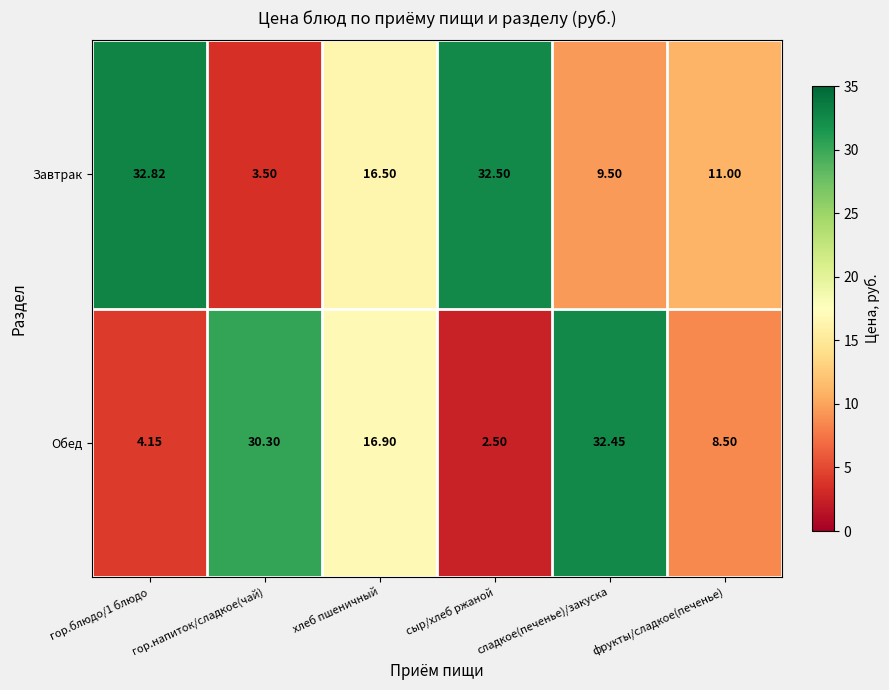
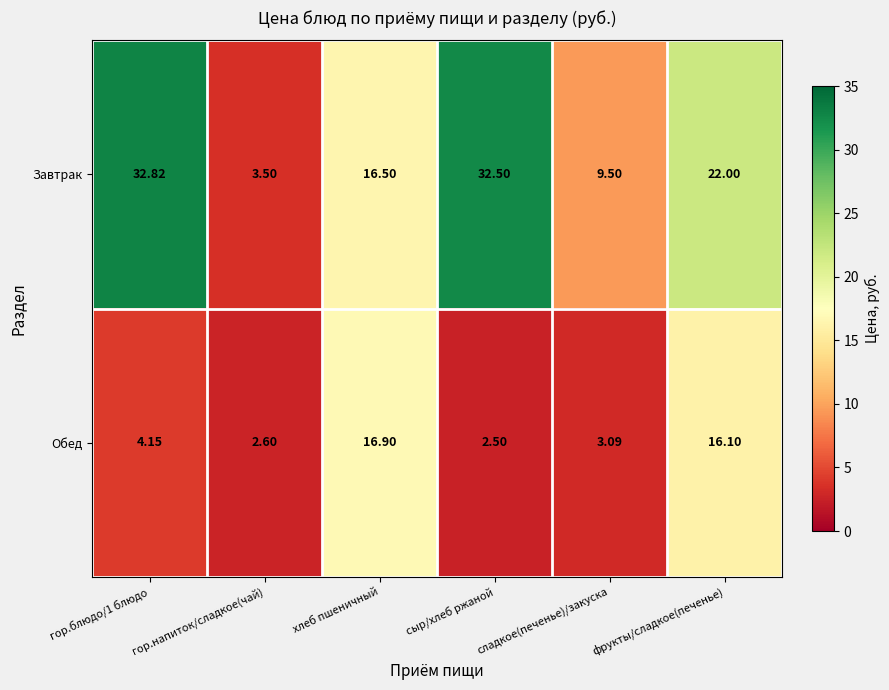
  {
    "Завтрак": {
      "гор.блюдо/1 блюдо": 32.82,
      "гор.напиток/сладкое(чай)": 3.50,
      "хлеб пшеничный": 16.50,
      "сыр/хлеб ржаной": 32.50,
      "сладкое(печенье)/закуска": 9.50,
-     "фрукты/сладкое(печенье)": 11.00
+     "фрукты/сладкое(печенье)": 22.00
    },
    "Обед": {
      "гор.блюдо/1 блюдо": 4.15,
-     "гор.напиток/сладкое(чай)": 30.30,
+     "гор.напиток/сладкое(чай)": 2.60,
      "хлеб пшеничный": 16.90,
      "сыр/хлеб ржаной": 2.50,
-     "сладкое(печенье)/закуска": 32.45,
-     "фрукты/сладкое(печенье)": 8.50
+     "сладкое(печенье)/закуска": 3.09,
+     "фрукты/сладкое(печенье)": 16.10
    }
  }
